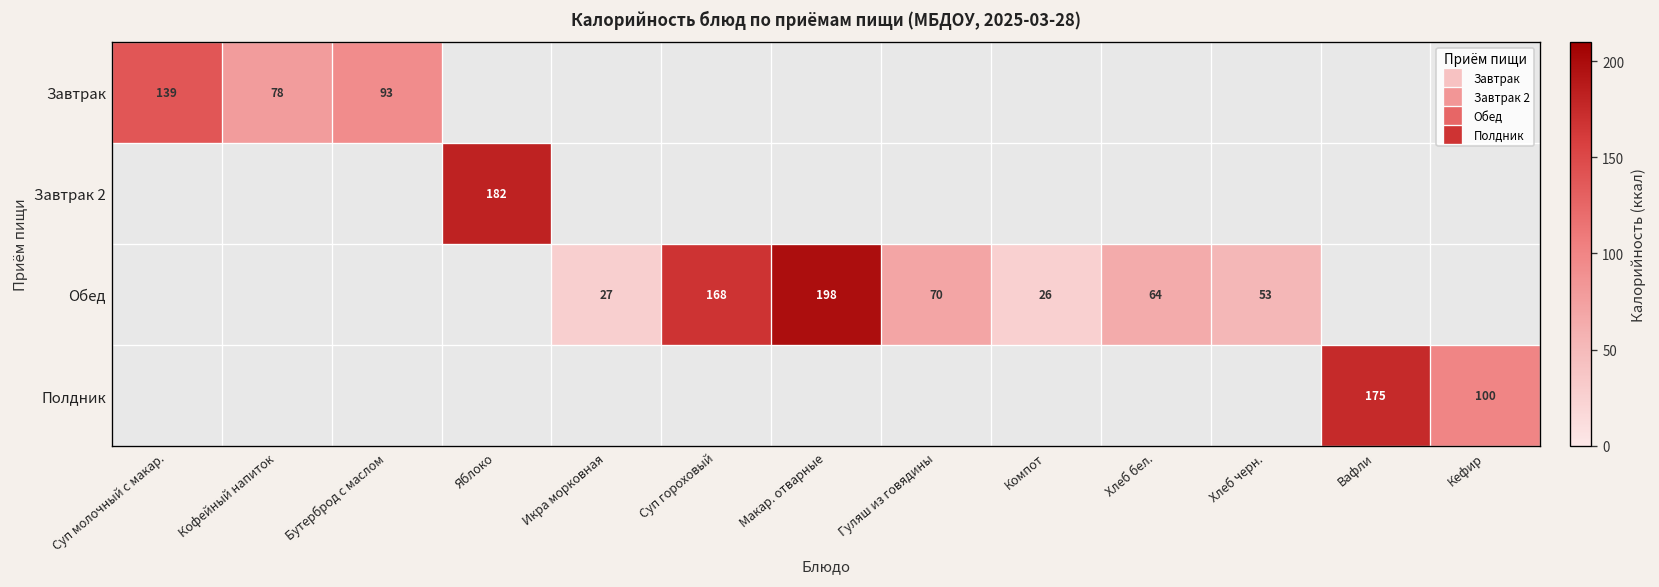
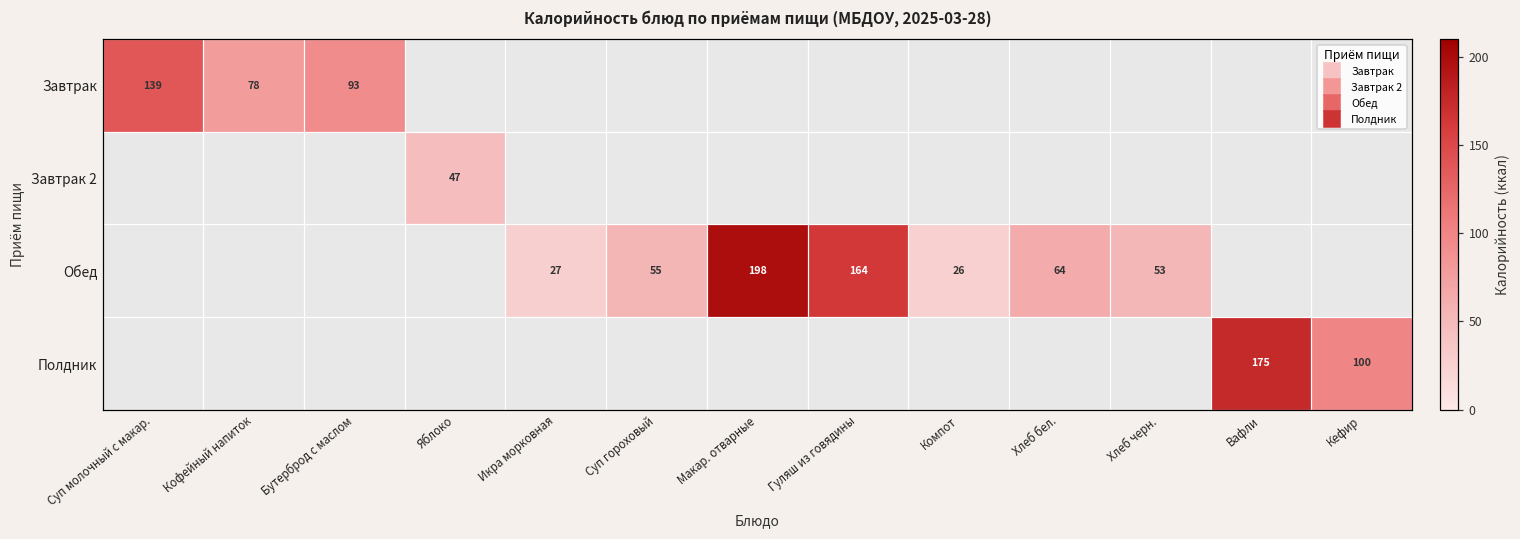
  {
    "Завтрак": {
      "Суп молочный с макар.": 139,
      "Кофейный напиток": 78,
      "Бутерброд с маслом": 93
    },
    "Завтрак 2": {
-     "Яблоко": 182
+     "Яблоко": 47
    },
    "Обед": {
      "Икра морковная": 27,
-     "Суп гороховый": 168,
+     "Суп гороховый": 55,
      "Макар. отварные": 198,
-     "Гуляш из говядины": 70,
+     "Гуляш из говядины": 164,
      "Компот": 26,
      "Хлеб бел.": 64,
      "Хлеб черн.": 53
    },
    "Полдник": {
      "Вафли": 175,
      "Кефир": 100
    }
  }
